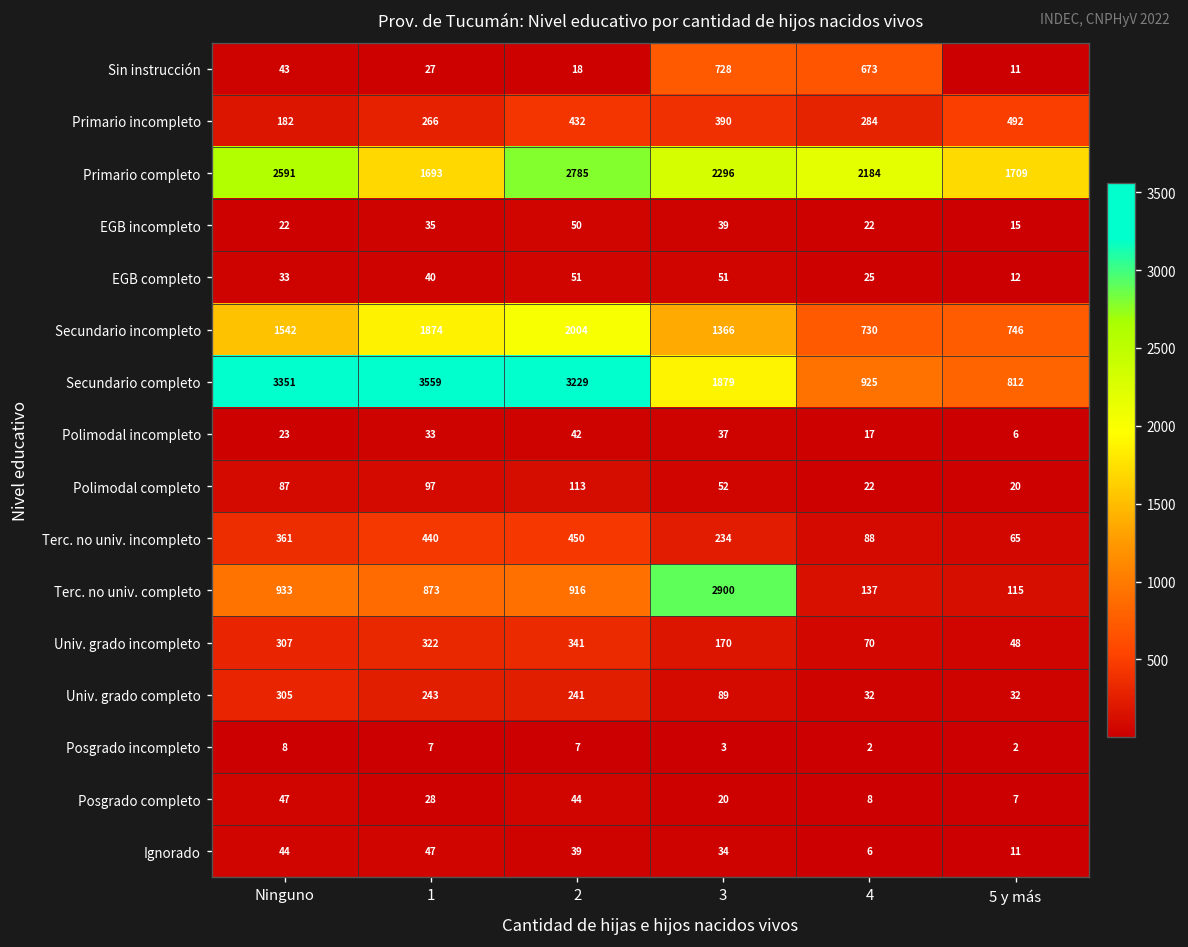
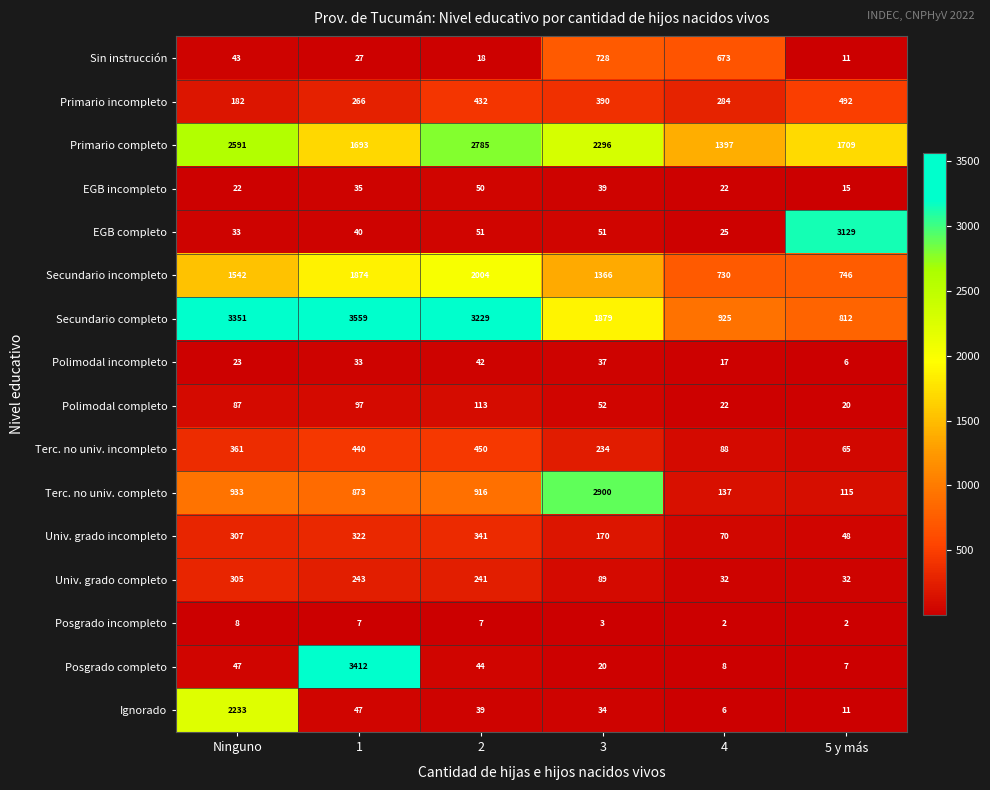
  {
    "Sin instrucción": {
      "Ninguno": 43,
      "1": 27,
      "2": 18,
      "3": 728,
      "4": 673,
      "5 y más": 11
    },
    "Primario incompleto": {
      "Ninguno": 182,
      "1": 266,
      "2": 432,
      "3": 390,
      "4": 284,
      "5 y más": 492
    },
    "Primario completo": {
      "Ninguno": 2591,
      "1": 1693,
      "2": 2785,
      "3": 2296,
-     "4": 2184,
+     "4": 1397,
      "5 y más": 1709
    },
    "EGB incompleto": {
      "Ninguno": 22,
      "1": 35,
      "2": 50,
      "3": 39,
      "4": 22,
      "5 y más": 15
    },
    "EGB completo": {
      "Ninguno": 33,
      "1": 40,
      "2": 51,
      "3": 51,
      "4": 25,
-     "5 y más": 12
+     "5 y más": 3129
    },
    "Secundario incompleto": {
      "Ninguno": 1542,
      "1": 1874,
      "2": 2004,
      "3": 1366,
      "4": 730,
      "5 y más": 746
    },
    "Secundario completo": {
      "Ninguno": 3351,
      "1": 3559,
      "2": 3229,
      "3": 1879,
      "4": 925,
      "5 y más": 812
    },
    "Polimodal incompleto": {
      "Ninguno": 23,
      "1": 33,
      "2": 42,
      "3": 37,
      "4": 17,
      "5 y más": 6
    },
    "Polimodal completo": {
      "Ninguno": 87,
      "1": 97,
      "2": 113,
      "3": 52,
      "4": 22,
      "5 y más": 20
    },
    "Terc. no univ. incompleto": {
      "Ninguno": 361,
      "1": 440,
      "2": 450,
      "3": 234,
      "4": 88,
      "5 y más": 65
    },
    "Terc. no univ. completo": {
      "Ninguno": 933,
      "1": 873,
      "2": 916,
      "3": 2900,
      "4": 137,
      "5 y más": 115
    },
    "Univ. grado incompleto": {
      "Ninguno": 307,
      "1": 322,
      "2": 341,
      "3": 170,
      "4": 70,
      "5 y más": 48
    },
    "Univ. grado completo": {
      "Ninguno": 305,
      "1": 243,
      "2": 241,
      "3": 89,
      "4": 32,
      "5 y más": 32
    },
    "Posgrado incompleto": {
      "Ninguno": 8,
      "1": 7,
      "2": 7,
      "3": 3,
      "4": 2,
      "5 y más": 2
    },
    "Posgrado completo": {
      "Ninguno": 47,
-     "1": 28,
+     "1": 3412,
      "2": 44,
      "3": 20,
      "4": 8,
      "5 y más": 7
    },
    "Ignorado": {
-     "Ninguno": 44,
+     "Ninguno": 2233,
      "1": 47,
      "2": 39,
      "3": 34,
      "4": 6,
      "5 y más": 11
    }
  }
